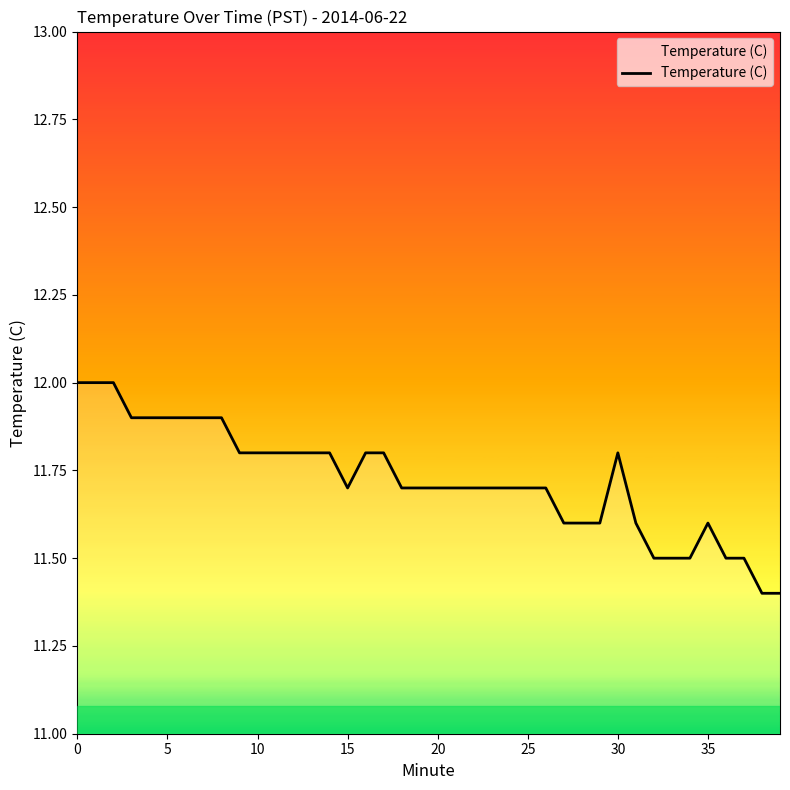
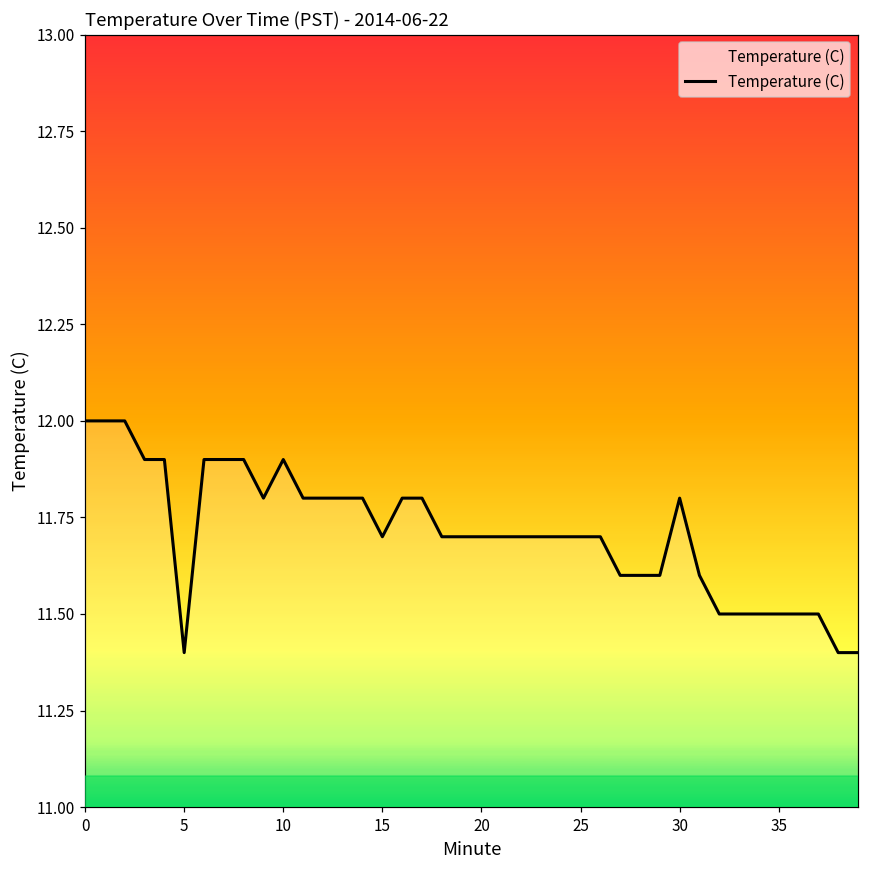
  {
    "0": 12.0,
-   "5": 11.9,
-   "10": 11.8,
+   "5": 11.4,
+   "10": 11.9,
    "15": 11.7,
    "20": 11.7,
    "25": 11.7,
    "30": 11.8,
-   "35": 11.6
+   "35": 11.5
  }
